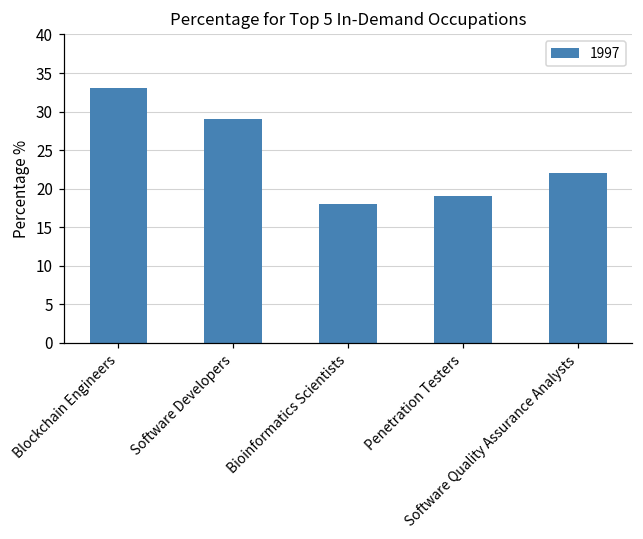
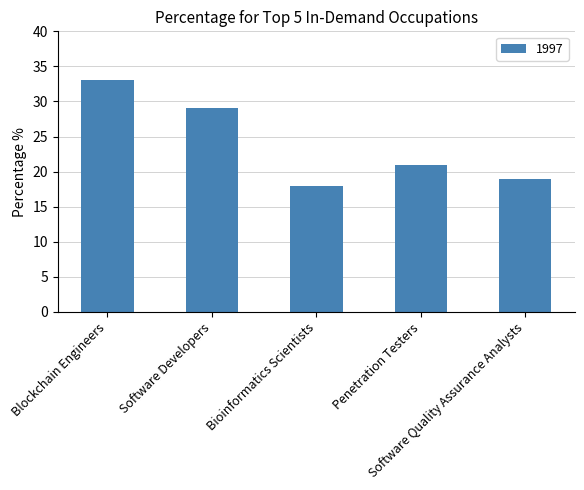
  {
    "Blockchain Engineers": 33,
    "Software Developers": 29,
    "Bioinformatics Scientists": 18,
-   "Penetration Testers": 19,
-   "Software Quality Assurance Analysts": 22
+   "Penetration Testers": 21,
+   "Software Quality Assurance Analysts": 19
  }
